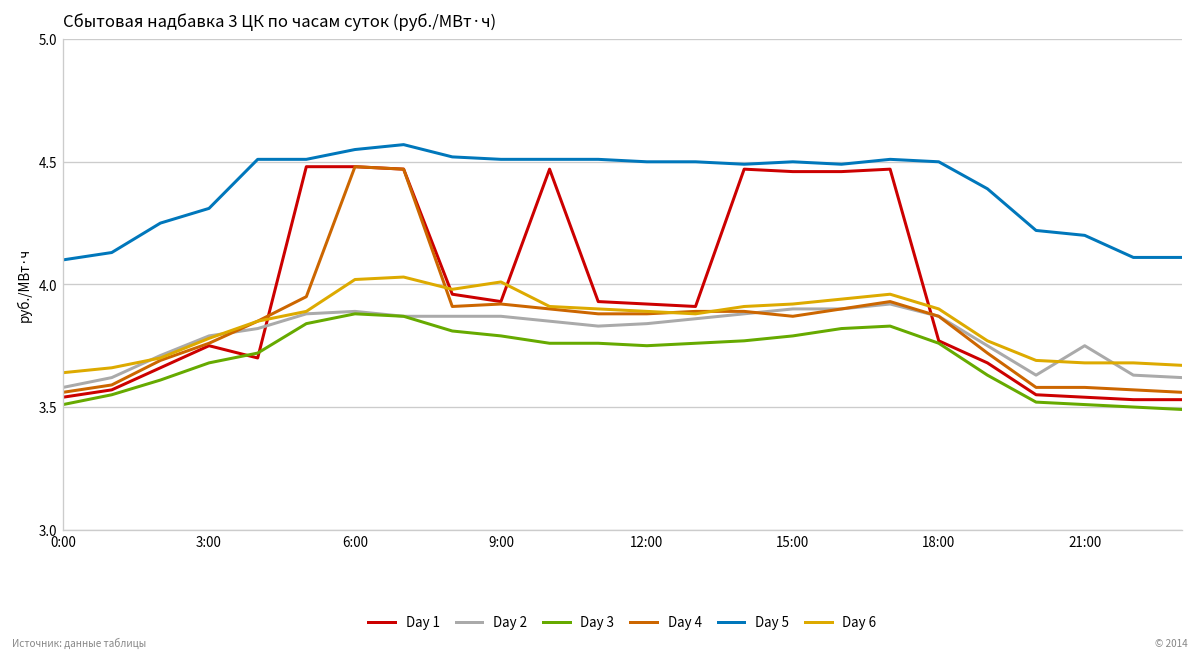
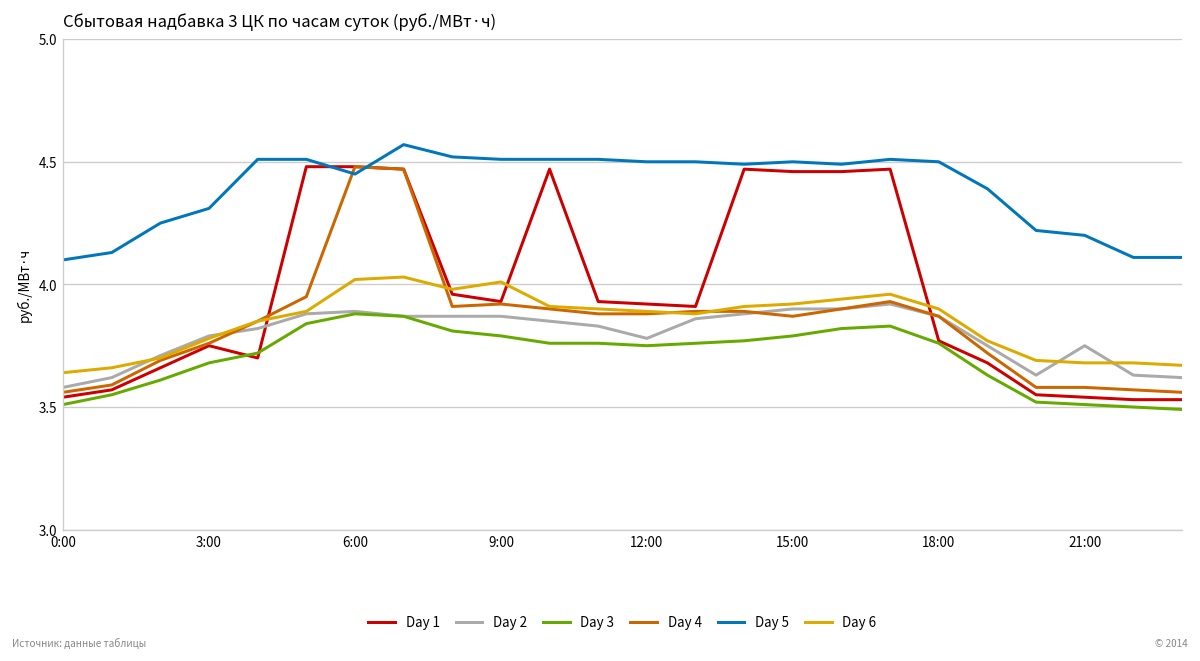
  {
    "Day 1": {
      "0:00": 3.54,
      "12:00": 3.92,
      "15:00": 4.46,
      "21:00": 3.54
    },
    "Day 2": {
      "0:00": 3.58,
      "9:00": 3.87,
-     "12:00": 3.84,
+     "12:00": 3.78,
      "15:00": 3.90,
      "21:00": 3.75
    },
    "Day 3": {
      "0:00": 3.51,
      "3:00": 3.68,
      "9:00": 3.79,
      "12:00": 3.75,
      "15:00": 3.79,
      "21:00": 3.51
    },
    "Day 4": {
      "0:00": 3.56,
      "15:00": 3.87,
      "21:00": 3.58
    },
    "Day 5": {
      "0:00": 4.10,
      "3:00": 4.31,
-     "6:00": 4.55,
+     "6:00": 4.45,
      "9:00": 4.51,
      "12:00": 4.50,
      "15:00": 4.50,
      "18:00": 4.50,
      "21:00": 4.20
    },
    "Day 6": {
      "0:00": 3.64,
      "6:00": 4.02,
      "9:00": 4.01,
      "15:00": 3.92,
      "18:00": 3.90,
      "21:00": 3.68
    }
  }
